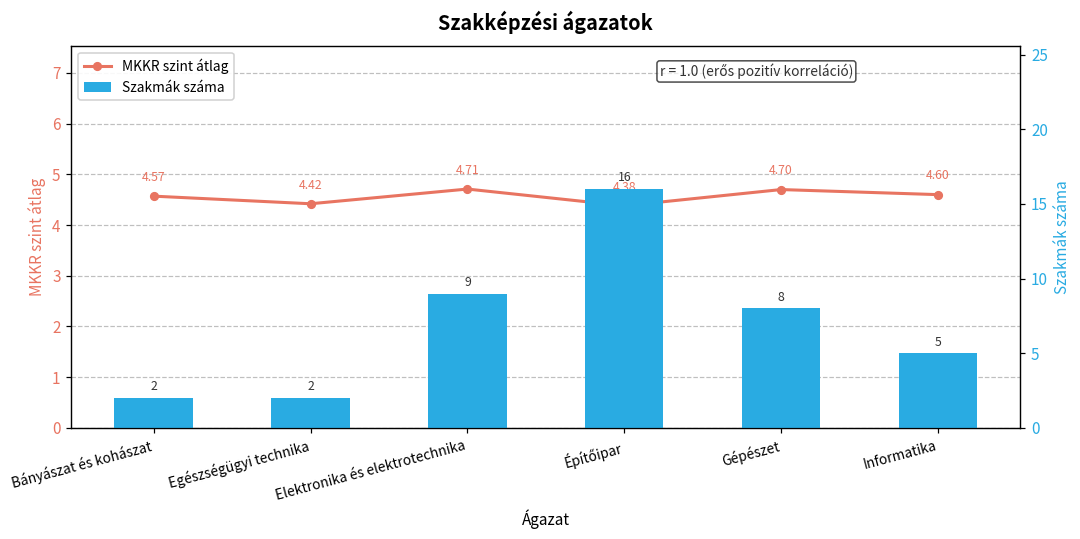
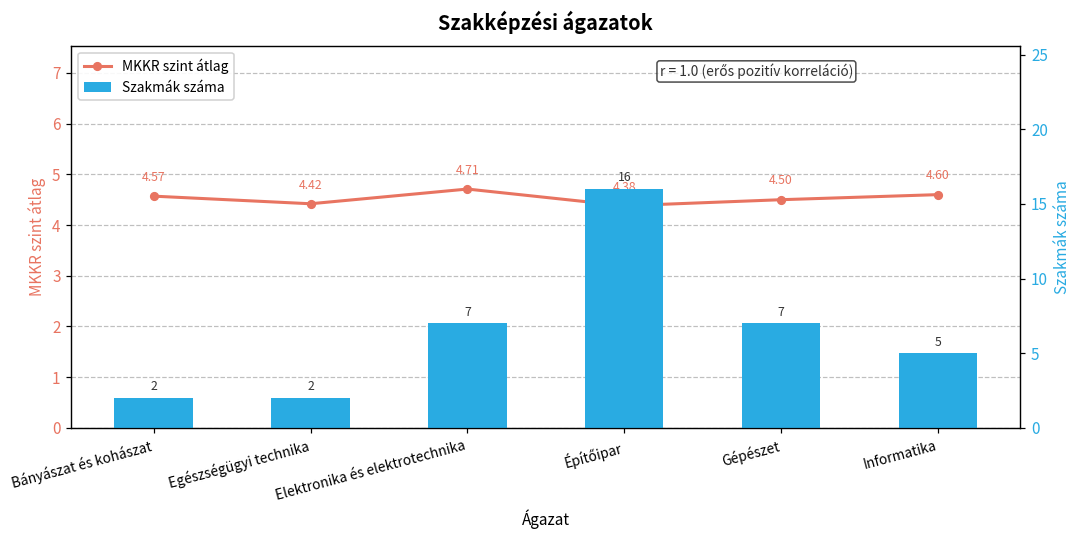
  {
    "MKKR szint átlag": {
      "Bányászat és kohászat": 4.57,
      "Egészségügyi technika": 4.42,
      "Elektronika és elektrotechnika": 4.71,
      "Építőipar": 4.38,
-     "Gépészet": 4.70,
+     "Gépészet": 4.50,
      "Informatika": 4.60
    },
    "Szakmák száma": {
      "Bányászat és kohászat": 2,
      "Egészségügyi technika": 2,
-     "Elektronika és elektrotechnika": 9,
-     "Gépészet": 8,
+     "Elektronika és elektrotechnika": 7,
+     "Gépészet": 7,
      "Informatika": 5
    }
  }
